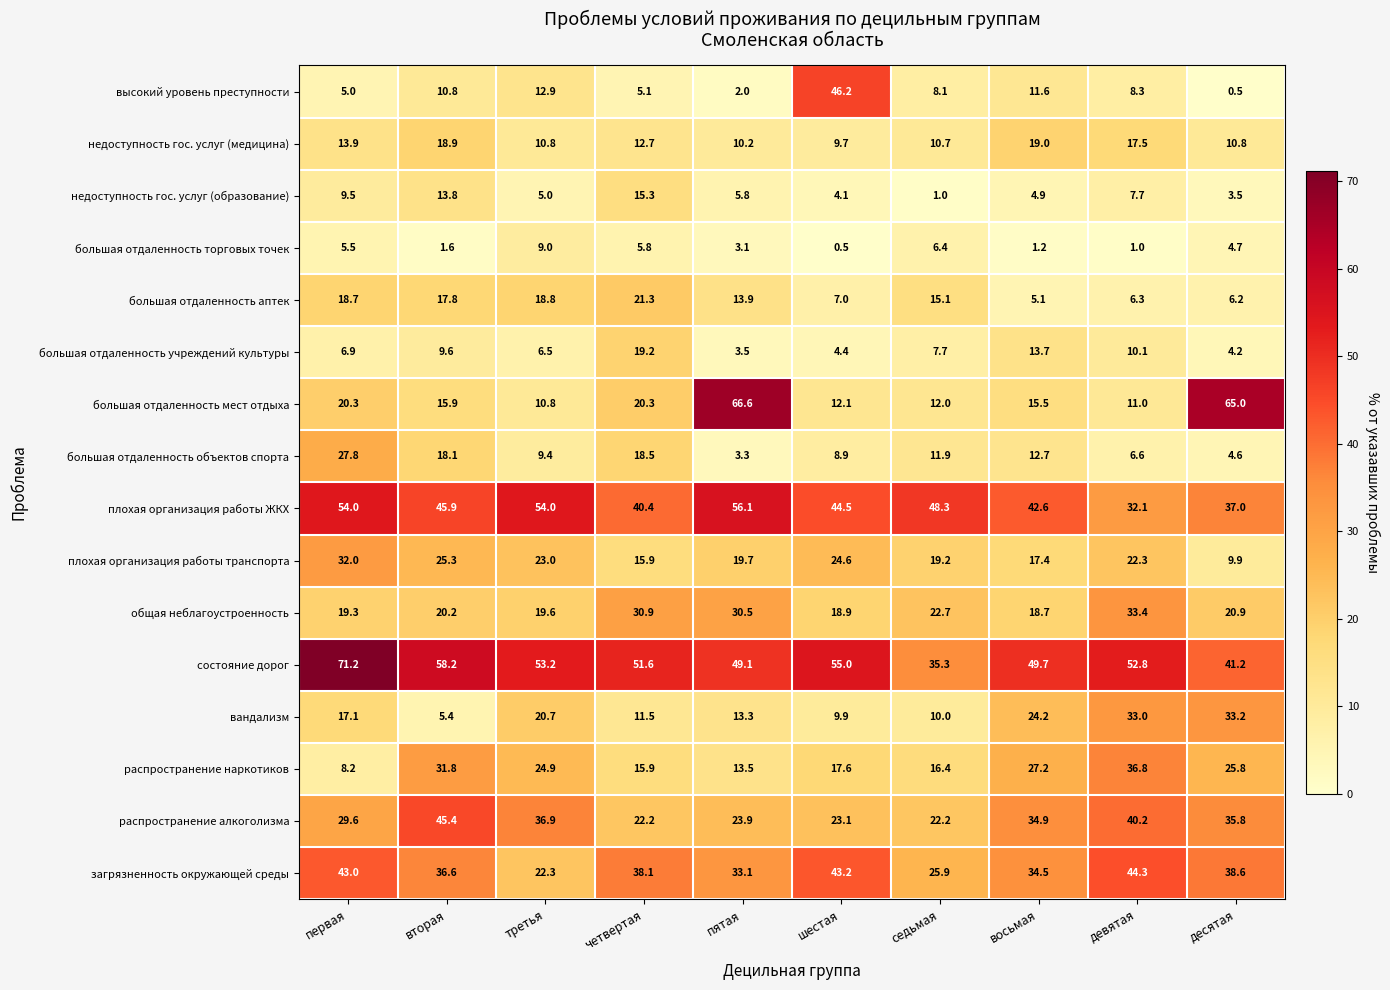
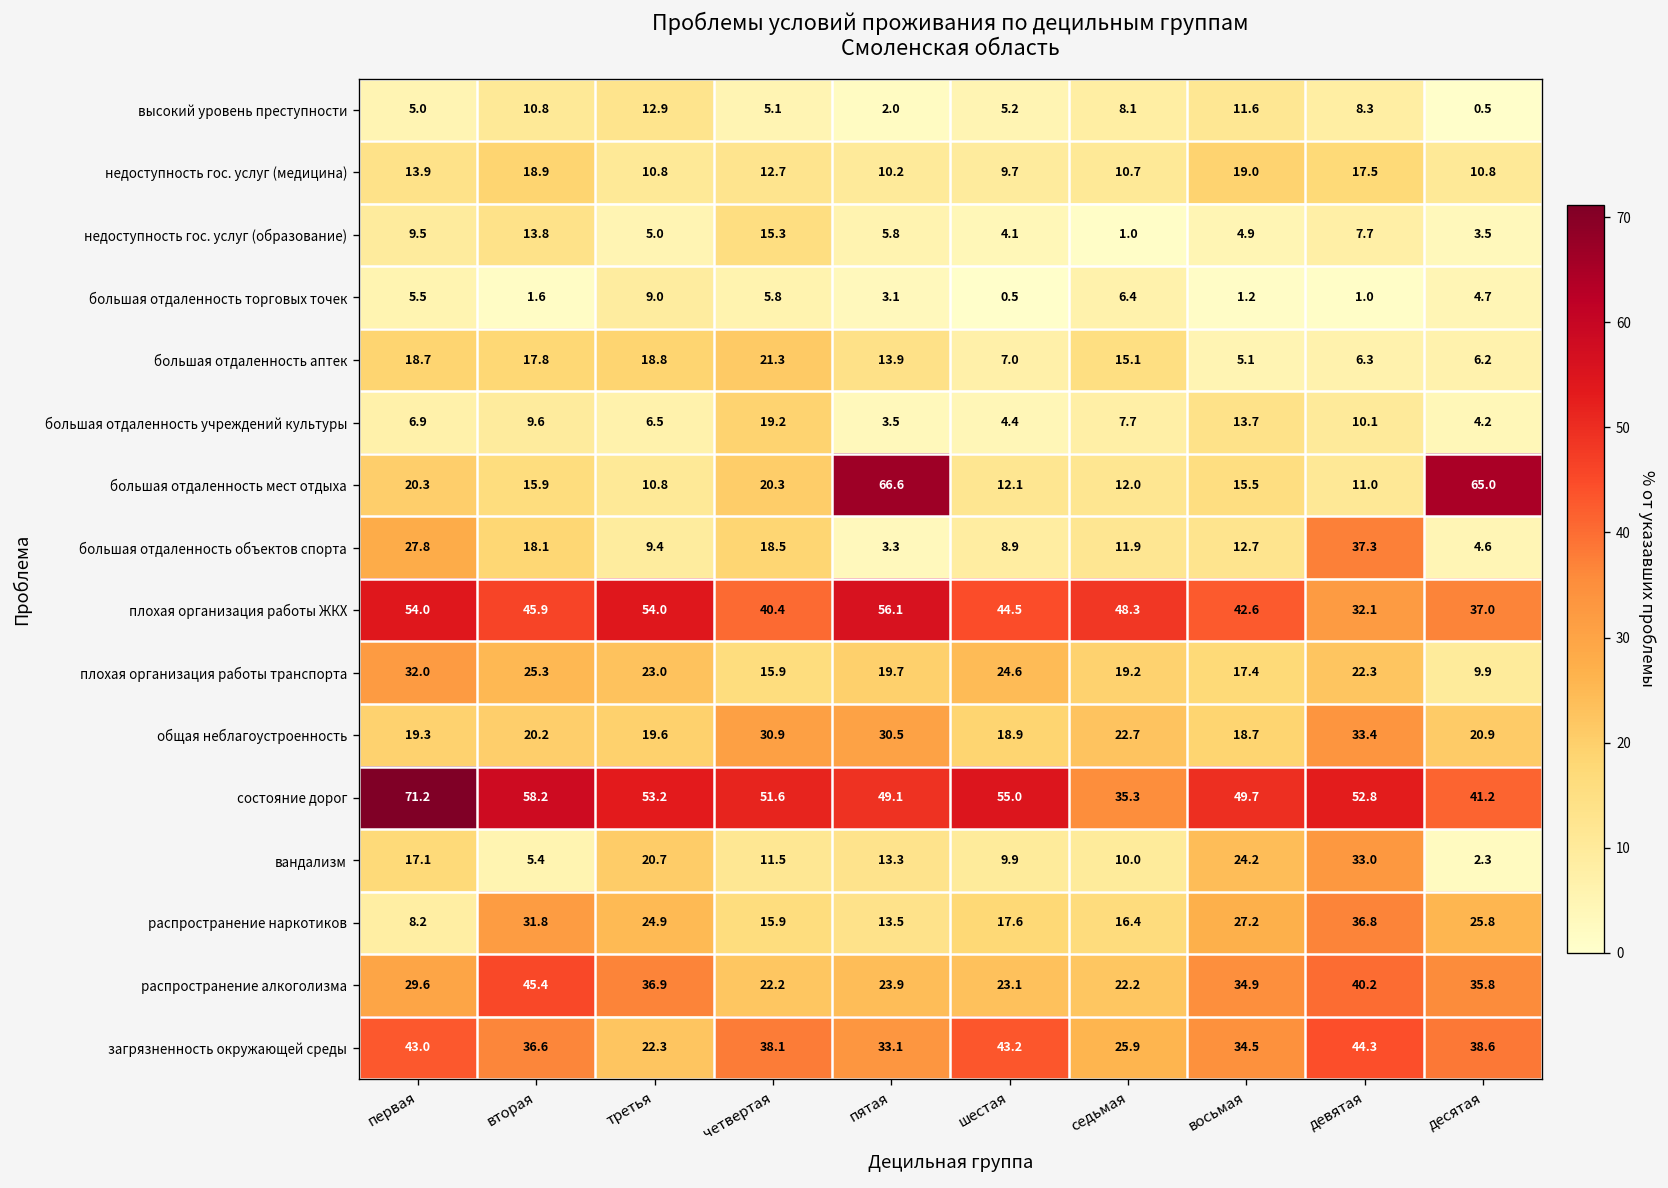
  {
    "высокий уровень преступности": {
      "первая": 5.0,
      "вторая": 10.8,
      "третья": 12.9,
      "четвертая": 5.1,
      "пятая": 2.0,
-     "шестая": 46.2,
+     "шестая": 5.2,
      "седьмая": 8.1,
      "восьмая": 11.6,
      "девятая": 8.3,
      "десятая": 0.5
    },
    "недоступность гос. услуг (медицина)": {
      "первая": 13.9,
      "вторая": 18.9,
      "третья": 10.8,
      "четвертая": 12.7,
      "пятая": 10.2,
      "шестая": 9.7,
      "седьмая": 10.7,
      "восьмая": 19.0,
      "девятая": 17.5,
      "десятая": 10.8
    },
    "недоступность гос. услуг (образование)": {
      "первая": 9.5,
      "вторая": 13.8,
      "третья": 5.0,
      "четвертая": 15.3,
      "пятая": 5.8,
      "шестая": 4.1,
      "седьмая": 1.0,
      "восьмая": 4.9,
      "девятая": 7.7,
      "десятая": 3.5
    },
    "большая отдаленность торговых точек": {
      "первая": 5.5,
      "вторая": 1.6,
      "третья": 9.0,
      "четвертая": 5.8,
      "пятая": 3.1,
      "шестая": 0.5,
      "седьмая": 6.4,
      "восьмая": 1.2,
      "девятая": 1.0,
      "десятая": 4.7
    },
    "большая отдаленность аптек": {
      "первая": 18.7,
      "вторая": 17.8,
      "третья": 18.8,
      "четвертая": 21.3,
      "пятая": 13.9,
      "шестая": 7.0,
      "седьмая": 15.1,
      "восьмая": 5.1,
      "девятая": 6.3,
      "десятая": 6.2
    },
    "большая отдаленность учреждений культуры": {
      "первая": 6.9,
      "вторая": 9.6,
      "третья": 6.5,
      "четвертая": 19.2,
      "пятая": 3.5,
      "шестая": 4.4,
      "седьмая": 7.7,
      "восьмая": 13.7,
      "девятая": 10.1,
      "десятая": 4.2
    },
    "большая отдаленность мест отдыха": {
      "первая": 20.3,
      "вторая": 15.9,
      "третья": 10.8,
      "четвертая": 20.3,
      "пятая": 66.6,
      "шестая": 12.1,
      "седьмая": 12.0,
      "восьмая": 15.5,
      "девятая": 11.0,
      "десятая": 65.0
    },
    "большая отдаленность объектов спорта": {
      "первая": 27.8,
      "вторая": 18.1,
      "третья": 9.4,
      "четвертая": 18.5,
      "пятая": 3.3,
      "шестая": 8.9,
      "седьмая": 11.9,
      "восьмая": 12.7,
-     "девятая": 6.6,
+     "девятая": 37.3,
      "десятая": 4.6
    },
    "плохая организация работы ЖКХ": {
      "первая": 54.0,
      "вторая": 45.9,
      "третья": 54.0,
      "четвертая": 40.4,
      "пятая": 56.1,
      "шестая": 44.5,
      "седьмая": 48.3,
      "восьмая": 42.6,
      "девятая": 32.1,
      "десятая": 37.0
    },
    "плохая организация работы транспорта": {
      "первая": 32.0,
      "вторая": 25.3,
      "третья": 23.0,
      "четвертая": 15.9,
      "пятая": 19.7,
      "шестая": 24.6,
      "седьмая": 19.2,
      "восьмая": 17.4,
      "девятая": 22.3,
      "десятая": 9.9
    },
    "общая неблагоустроенность": {
      "первая": 19.3,
      "вторая": 20.2,
      "третья": 19.6,
      "четвертая": 30.9,
      "пятая": 30.5,
      "шестая": 18.9,
      "седьмая": 22.7,
      "восьмая": 18.7,
      "девятая": 33.4,
      "десятая": 20.9
    },
    "состояние дорог": {
      "первая": 71.2,
      "вторая": 58.2,
      "третья": 53.2,
      "четвертая": 51.6,
      "пятая": 49.1,
      "шестая": 55.0,
      "седьмая": 35.3,
      "восьмая": 49.7,
      "девятая": 52.8,
      "десятая": 41.2
    },
    "вандализм": {
      "первая": 17.1,
      "вторая": 5.4,
      "третья": 20.7,
      "четвертая": 11.5,
      "пятая": 13.3,
      "шестая": 9.9,
      "седьмая": 10.0,
      "восьмая": 24.2,
      "девятая": 33.0,
-     "десятая": 33.2
+     "десятая": 2.3
    },
    "распространение наркотиков": {
      "первая": 8.2,
      "вторая": 31.8,
      "третья": 24.9,
      "четвертая": 15.9,
      "пятая": 13.5,
      "шестая": 17.6,
      "седьмая": 16.4,
      "восьмая": 27.2,
      "девятая": 36.8,
      "десятая": 25.8
    },
    "распространение алкоголизма": {
      "первая": 29.6,
      "вторая": 45.4,
      "третья": 36.9,
      "четвертая": 22.2,
      "пятая": 23.9,
      "шестая": 23.1,
      "седьмая": 22.2,
      "восьмая": 34.9,
      "девятая": 40.2,
      "десятая": 35.8
    },
    "загрязненность окружающей среды": {
      "первая": 43.0,
      "вторая": 36.6,
      "третья": 22.3,
      "четвертая": 38.1,
      "пятая": 33.1,
      "шестая": 43.2,
      "седьмая": 25.9,
      "восьмая": 34.5,
      "девятая": 44.3,
      "десятая": 38.6
    }
  }
